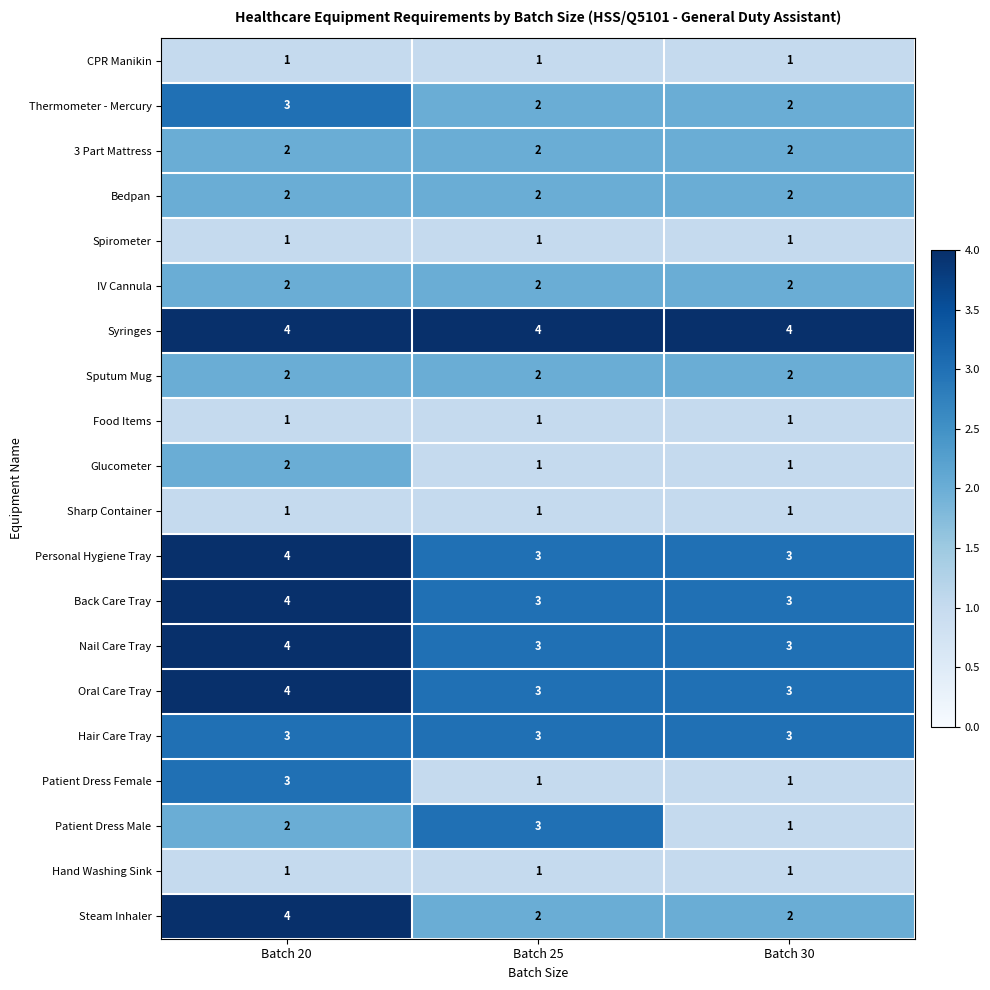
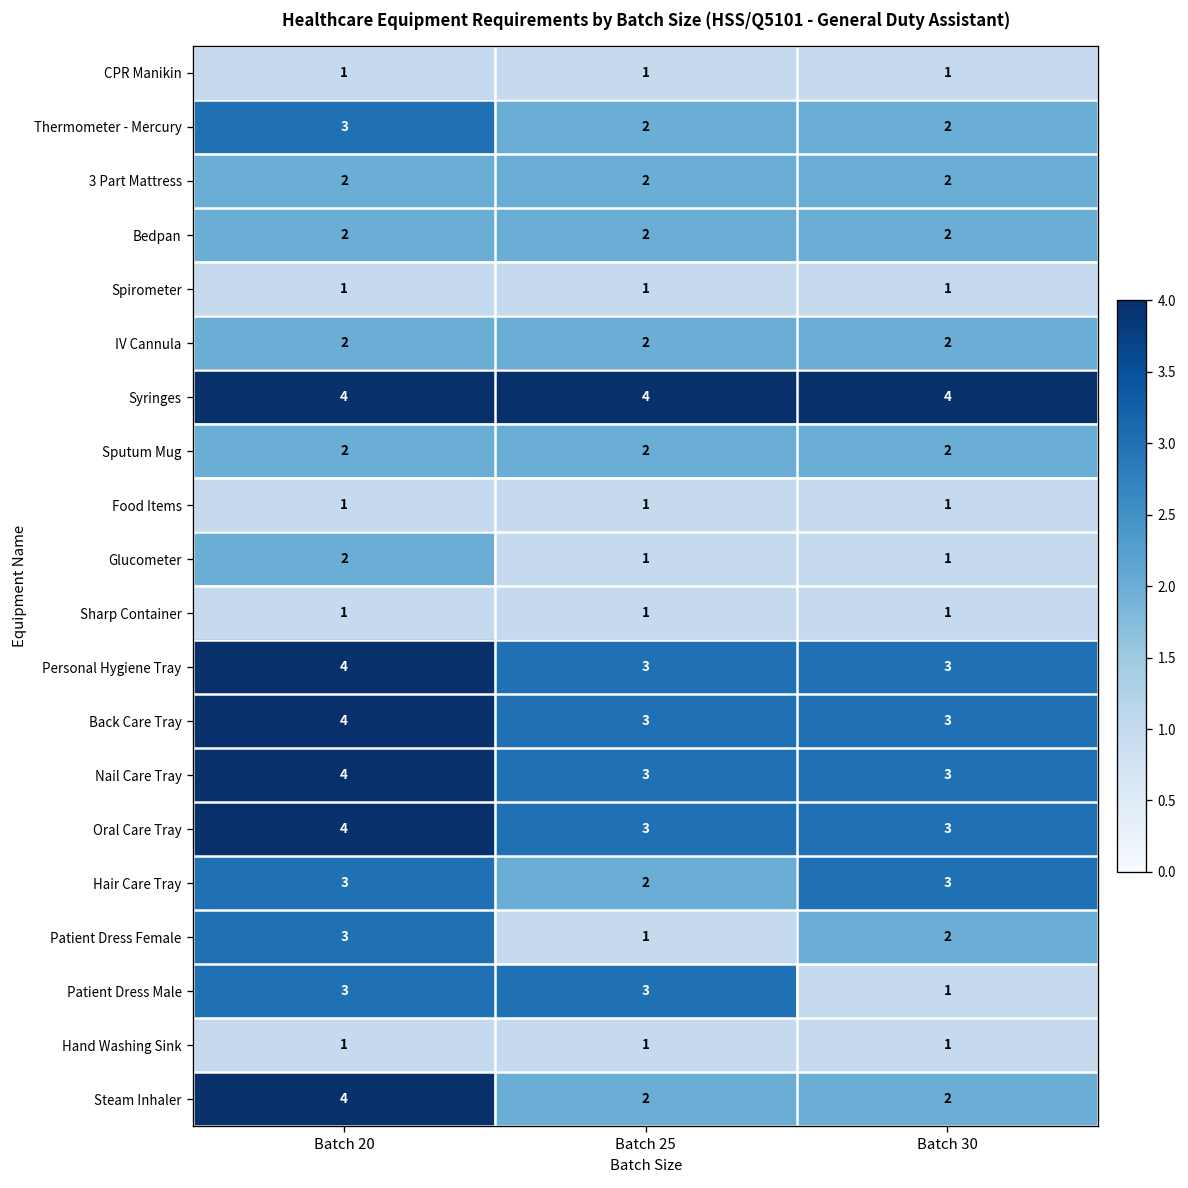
  {
    "CPR Manikin": {
      "Batch 20": 1,
      "Batch 25": 1,
      "Batch 30": 1
    },
    "Thermometer - Mercury": {
      "Batch 20": 3,
      "Batch 25": 2,
      "Batch 30": 2
    },
    "3 Part Mattress": {
      "Batch 20": 2,
      "Batch 25": 2,
      "Batch 30": 2
    },
    "Bedpan": {
      "Batch 20": 2,
      "Batch 25": 2,
      "Batch 30": 2
    },
    "Spirometer": {
      "Batch 20": 1,
      "Batch 25": 1,
      "Batch 30": 1
    },
    "IV Cannula": {
      "Batch 20": 2,
      "Batch 25": 2,
      "Batch 30": 2
    },
    "Syringes": {
      "Batch 20": 4,
      "Batch 25": 4,
      "Batch 30": 4
    },
    "Sputum Mug": {
      "Batch 20": 2,
      "Batch 25": 2,
      "Batch 30": 2
    },
    "Food Items": {
      "Batch 20": 1,
      "Batch 25": 1,
      "Batch 30": 1
    },
    "Glucometer": {
      "Batch 20": 2,
      "Batch 25": 1,
      "Batch 30": 1
    },
    "Sharp Container": {
      "Batch 20": 1,
      "Batch 25": 1,
      "Batch 30": 1
    },
    "Personal Hygiene Tray": {
      "Batch 20": 4,
      "Batch 25": 3,
      "Batch 30": 3
    },
    "Back Care Tray": {
      "Batch 20": 4,
      "Batch 25": 3,
      "Batch 30": 3
    },
    "Nail Care Tray": {
      "Batch 20": 4,
      "Batch 25": 3,
      "Batch 30": 3
    },
    "Oral Care Tray": {
      "Batch 20": 4,
      "Batch 25": 3,
      "Batch 30": 3
    },
    "Hair Care Tray": {
      "Batch 20": 3,
-     "Batch 25": 3,
+     "Batch 25": 2,
      "Batch 30": 3
    },
    "Patient Dress Female": {
      "Batch 20": 3,
      "Batch 25": 1,
-     "Batch 30": 1
+     "Batch 30": 2
    },
    "Patient Dress Male": {
-     "Batch 20": 2,
+     "Batch 20": 3,
      "Batch 25": 3,
      "Batch 30": 1
    },
    "Hand Washing Sink": {
      "Batch 20": 1,
      "Batch 25": 1,
      "Batch 30": 1
    },
    "Steam Inhaler": {
      "Batch 20": 4,
      "Batch 25": 2,
      "Batch 30": 2
    }
  }
